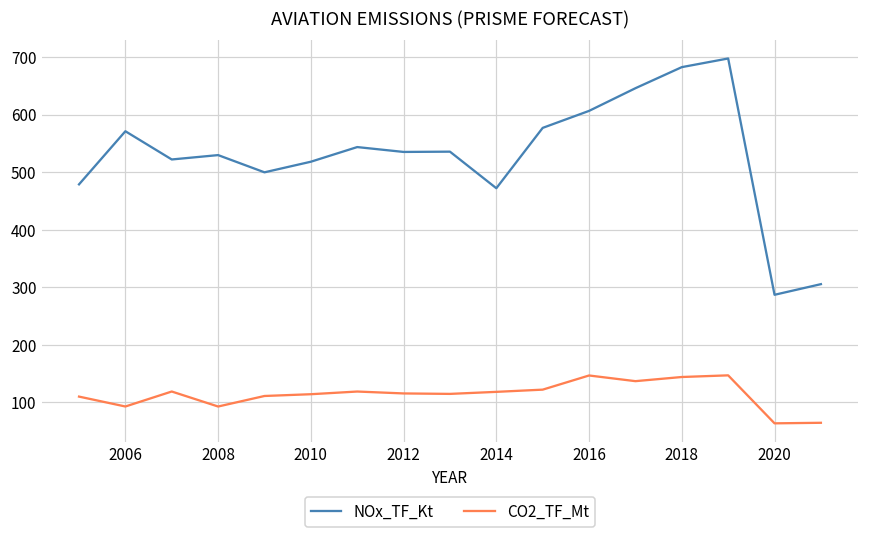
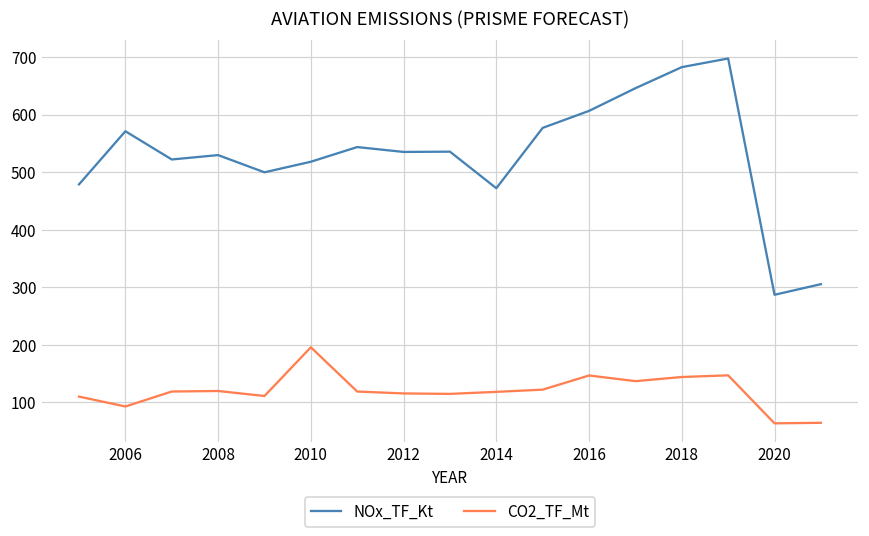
  {
    "NOx_TF_Kt": {
      "2006": 570,
      "2008": 530,
      "2010": 520,
      "2012": 540,
      "2014": 470,
      "2016": 610,
      "2018": 680,
      "2020": 290
    },
    "CO2_TF_Mt": {
      "2006": 90,
-     "2008": 90,
-     "2010": 110,
+     "2008": 120,
+     "2010": 200,
      "2012": 120,
      "2014": 120,
      "2016": 150,
      "2018": 140,
      "2020": 60
    }
  }
